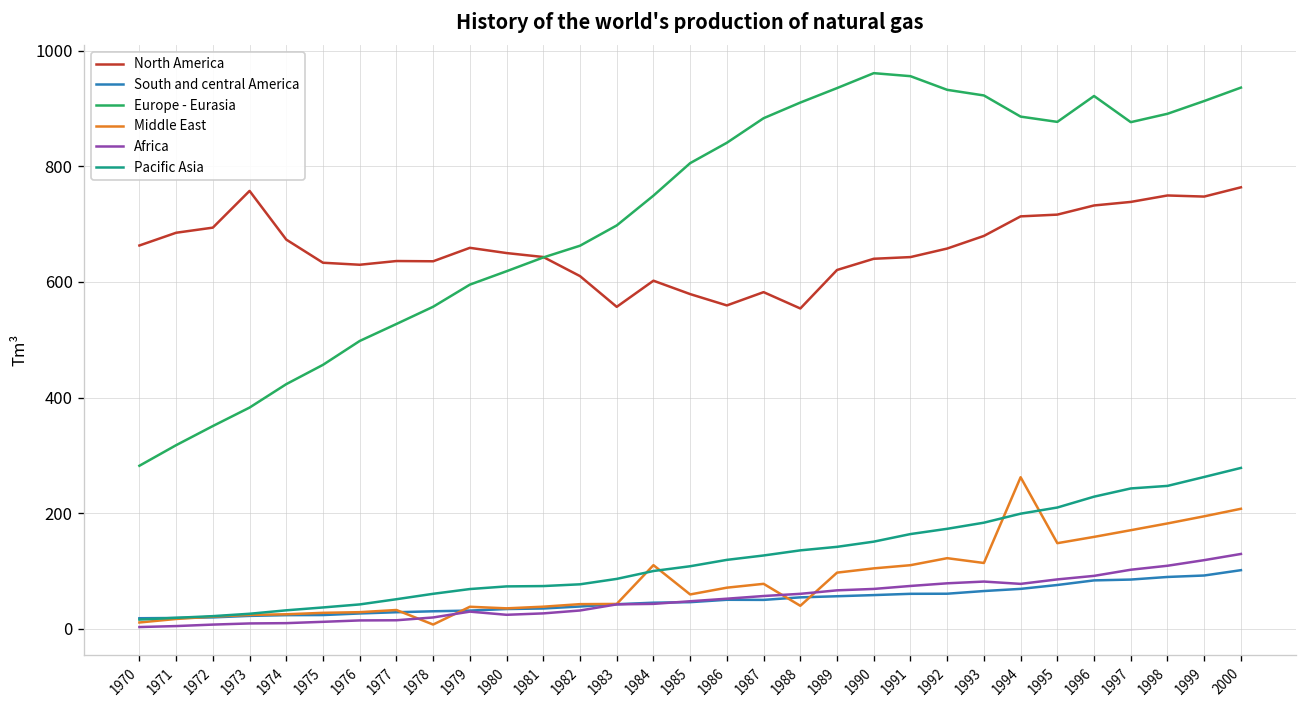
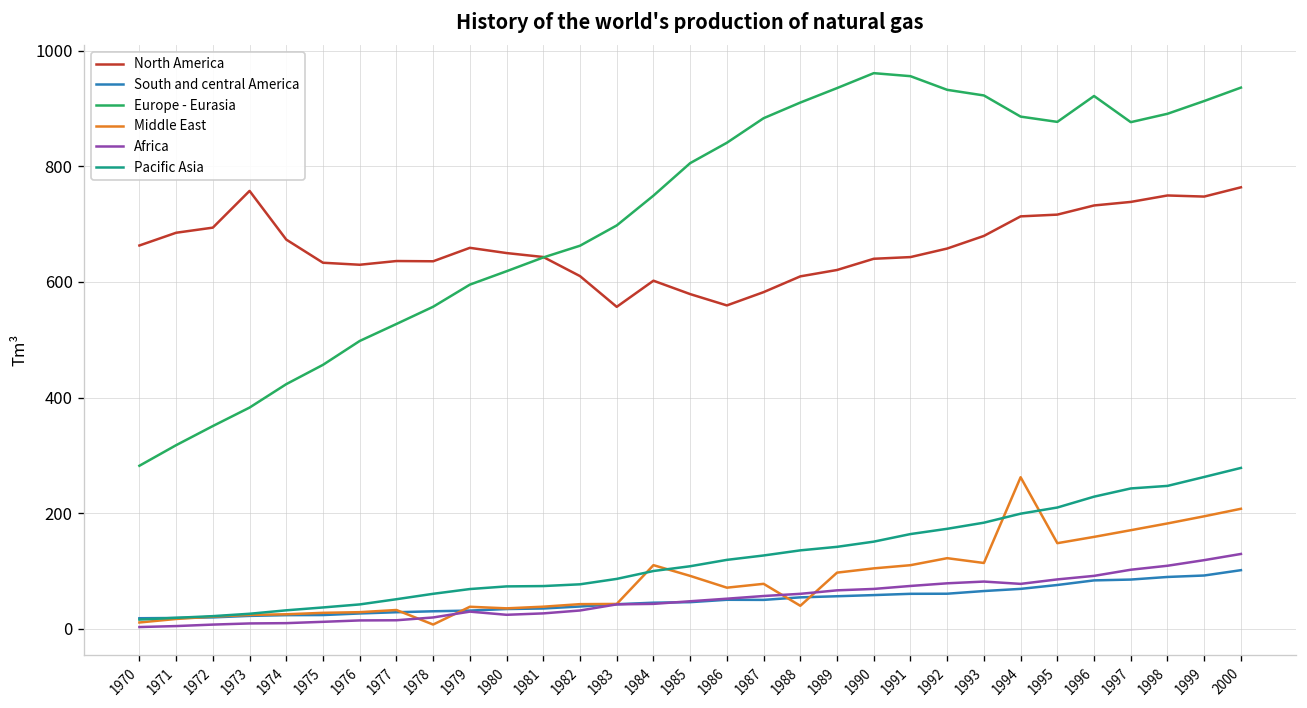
  {
    "North America": {
      "1970": 660,
      "1971": 690,
      "1972": 690,
      "1973": 760,
      "1974": 670,
      "1975": 630,
      "1976": 630,
      "1977": 640,
      "1978": 640,
      "1979": 660,
      "1980": 650,
      "1982": 610,
      "1983": 560,
      "1984": 600,
      "1985": 580,
      "1986": 560,
      "1987": 580,
-     "1988": 550,
+     "1988": 610,
      "1989": 620,
      "1990": 640,
      "1991": 640,
      "1992": 660,
      "1993": 680,
      "1994": 710,
      "1995": 720,
      "1996": 730,
      "1997": 740,
      "1998": 750,
      "1999": 750,
      "2000": 760
    },
    "South and central America": {
      "1978": 30,
      "1987": 50,
      "1988": 50,
      "1989": 60,
      "1990": 60,
      "1991": 60,
      "1992": 60,
      "1993": 70,
      "1994": 70,
      "1995": 80,
      "1996": 80,
      "1997": 80,
      "1998": 90,
      "1999": 90,
      "2000": 100
    },
    "Middle East": {
      "1978": 10,
      "1979": 40,
      "1984": 110,
-     "1985": 60,
+     "1985": 90,
      "1986": 70,
      "1987": 80,
      "1988": 40,
      "1989": 100,
      "1990": 100,
      "1991": 110,
      "1992": 120,
      "1993": 110,
      "1994": 260,
      "1995": 150,
      "1996": 160,
      "1997": 170,
      "1998": 180,
      "1999": 190,
      "2000": 210
    },
    "Africa": {
      "1970": 0,
      "1971": 0,
      "1972": 10,
      "1973": 10,
      "1974": 10,
      "1975": 10,
      "1976": 10,
      "1977": 10,
      "1978": 20,
      "1980": 20,
      "1981": 30,
      "1982": 30,
      "1987": 60,
      "1988": 60,
      "1989": 70,
      "1990": 70,
      "1991": 70,
      "1992": 80,
      "1993": 80,
      "1994": 80,
      "1995": 90,
      "1996": 90,
      "1997": 100,
      "1998": 110,
      "1999": 120,
      "2000": 130
    }
  }
